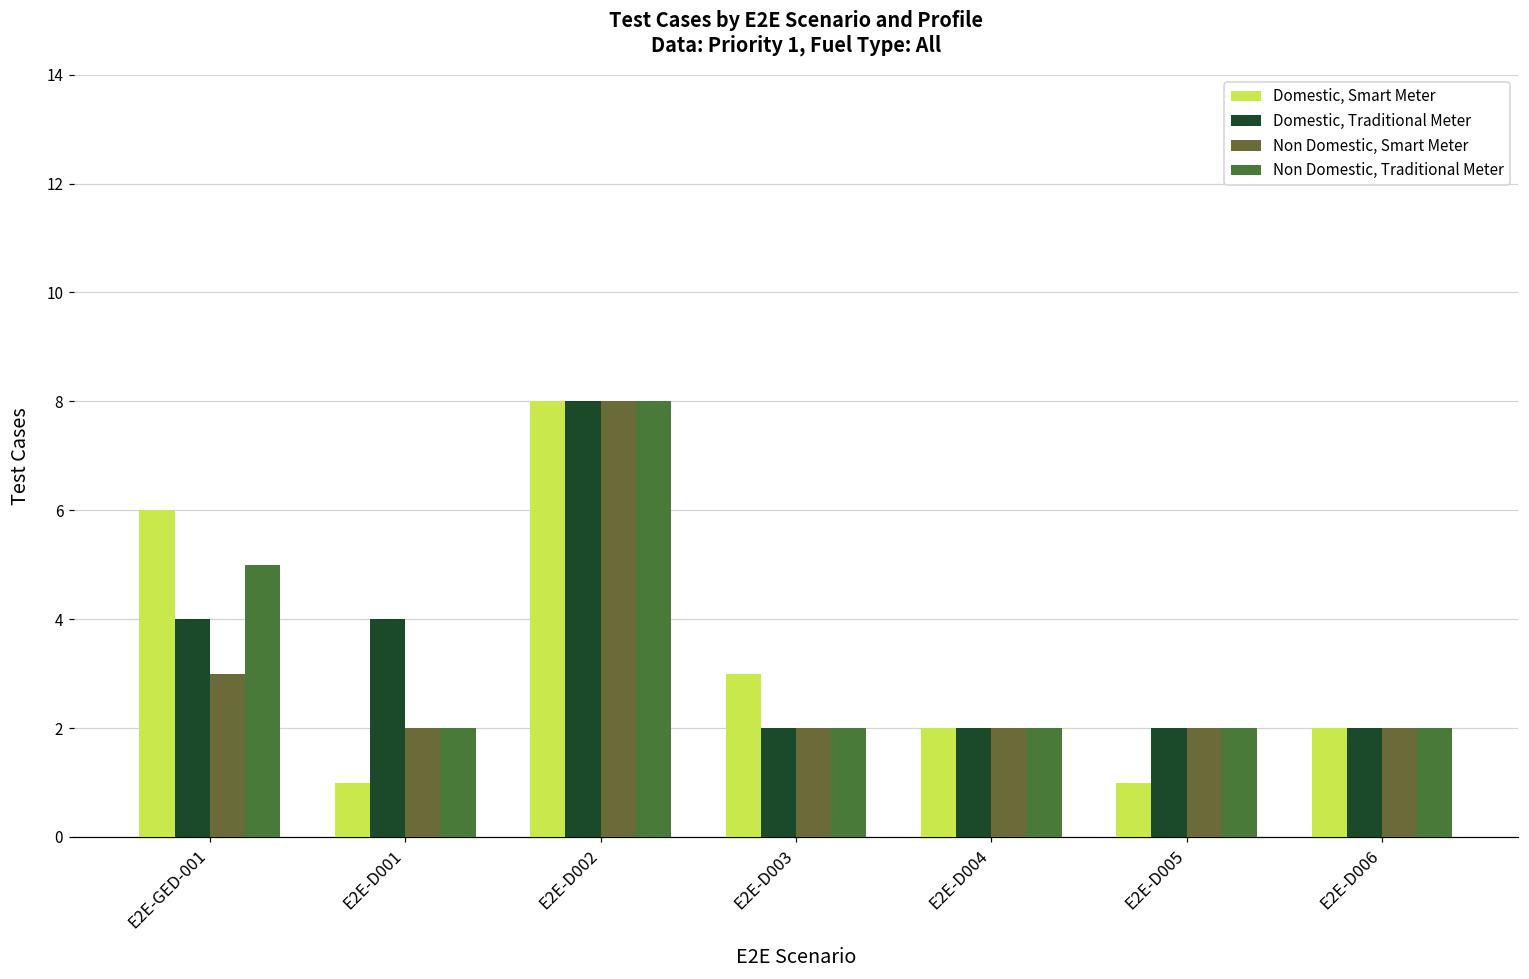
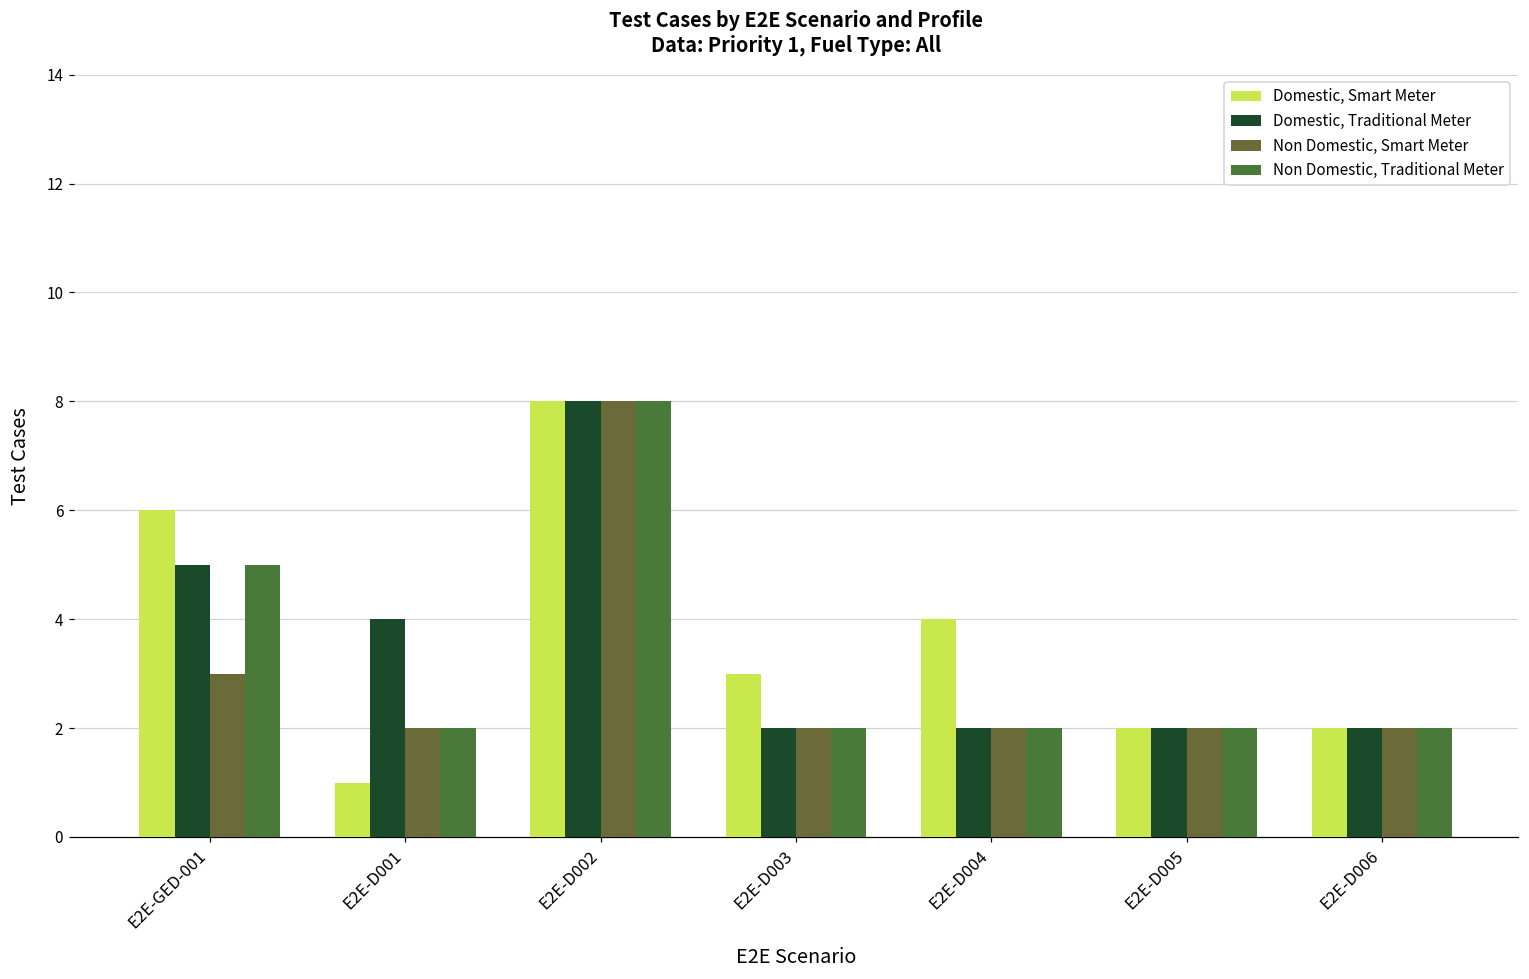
  {
    "Domestic, Smart Meter": {
      "E2E-GED-001": 6,
      "E2E-D001": 1,
      "E2E-D002": 8,
      "E2E-D003": 3,
-     "E2E-D004": 2,
-     "E2E-D005": 1,
+     "E2E-D004": 4,
+     "E2E-D005": 2,
      "E2E-D006": 2
    },
    "Domestic, Traditional Meter": {
-     "E2E-GED-001": 4,
+     "E2E-GED-001": 5,
      "E2E-D001": 4,
      "E2E-D002": 8,
      "E2E-D003": 2,
      "E2E-D004": 2,
      "E2E-D005": 2,
      "E2E-D006": 2
    }
  }
